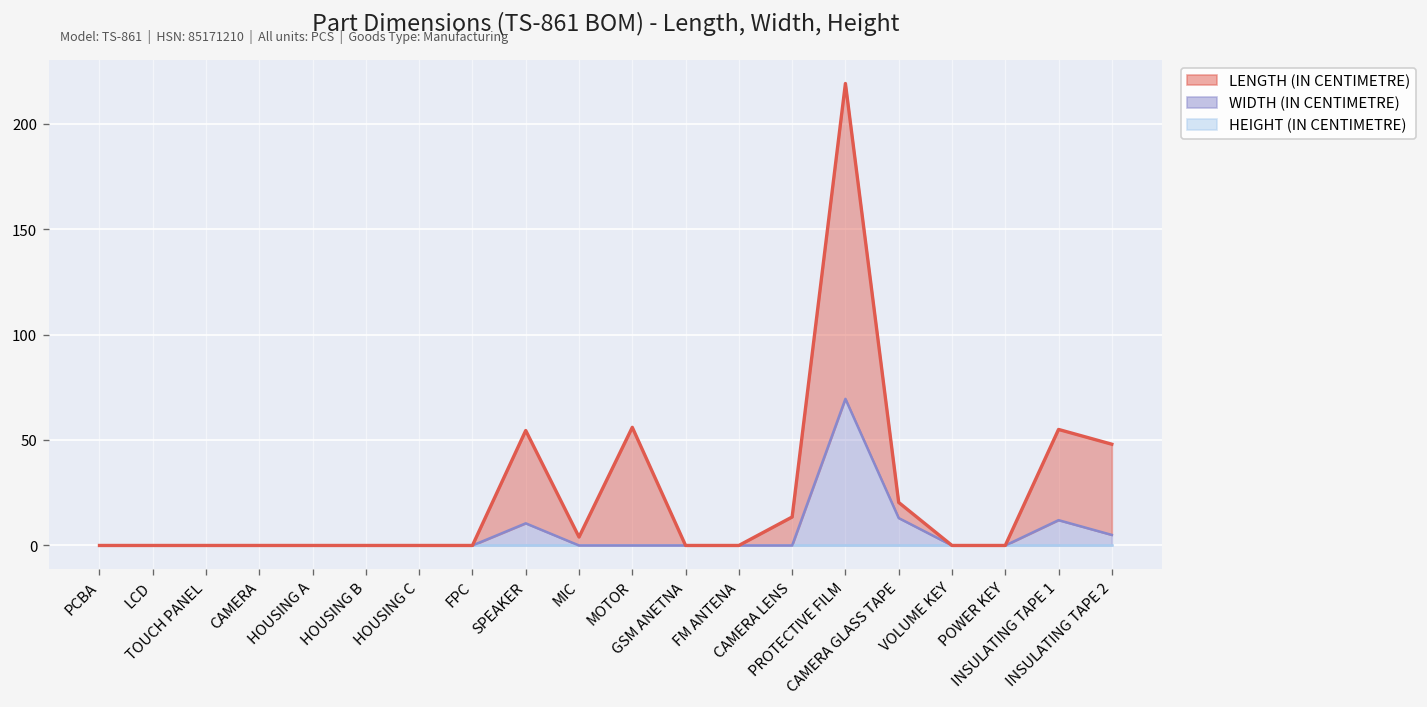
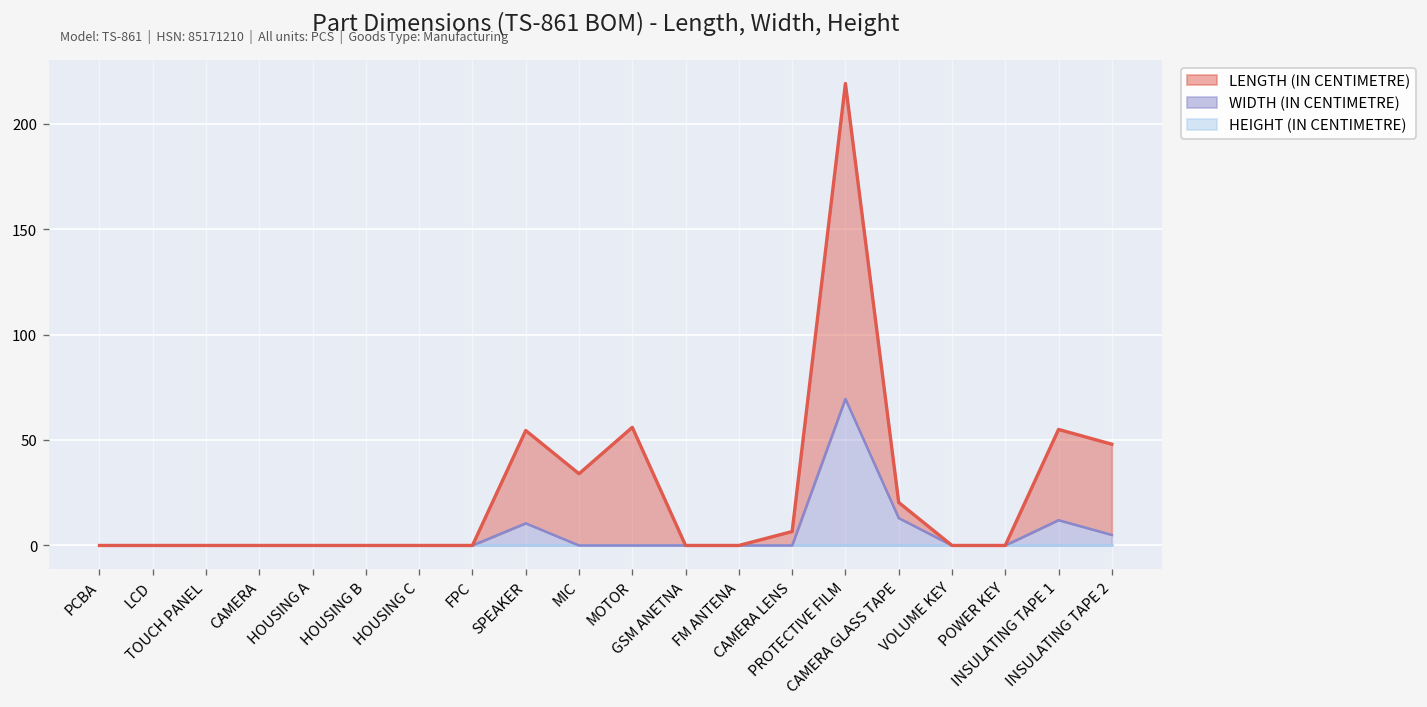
  {
    "LENGTH (IN CENTIMETRE)": {
      "SPEAKER": 44,
-     "MIC": 4,
+     "MIC": 34,
      "MOTOR": 56,
-     "CAMERA LENS": 14,
+     "CAMERA LENS": 7,
      "PROTECTIVE FILM": 150,
      "CAMERA GLASS TAPE": 7,
      "INSULATING TAPE 1": 43,
      "INSULATING TAPE 2": 43
    }
  }
